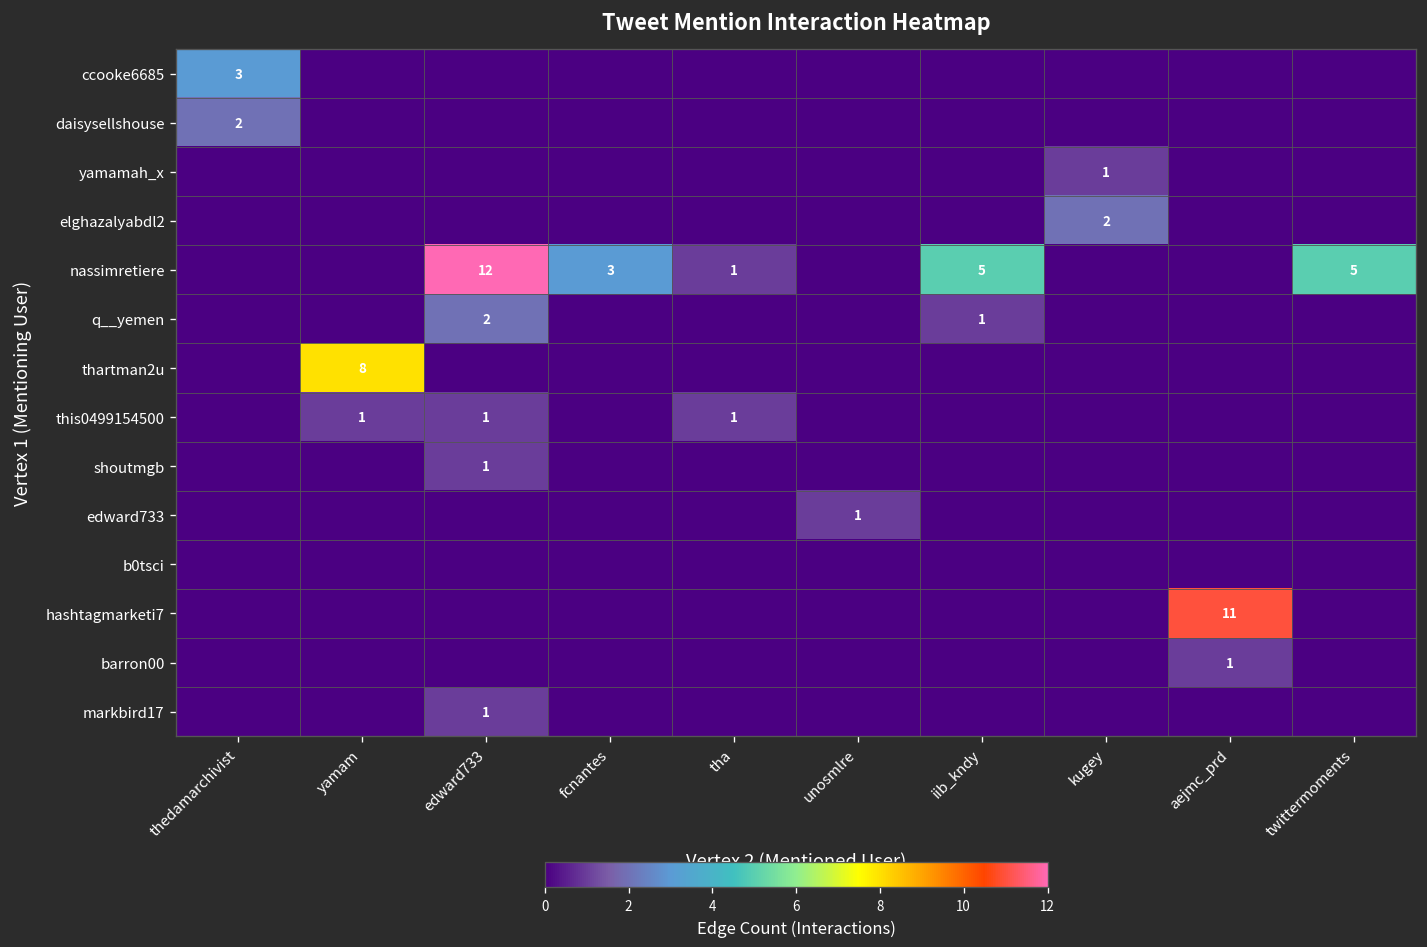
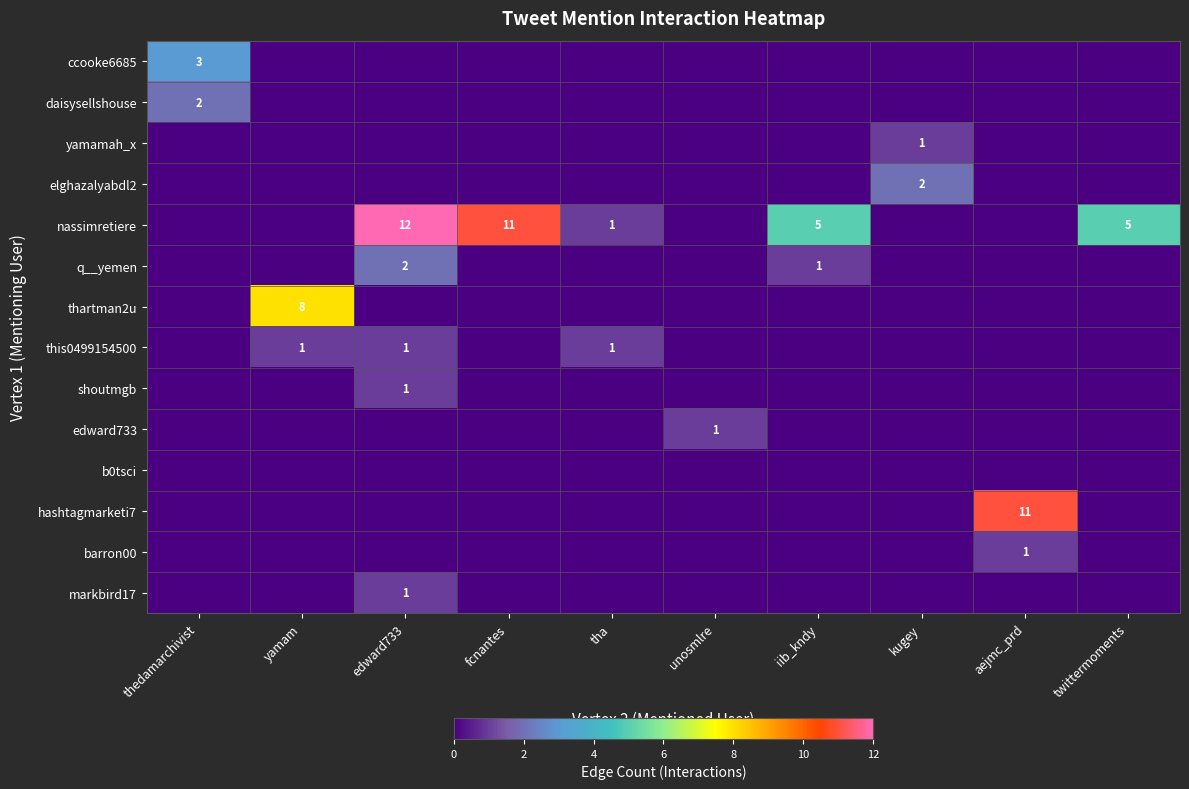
  {
    "ccooke6685": {
      "thedamarchivist": 3
    },
    "daisysellshouse": {
      "thedamarchivist": 2
    },
    "yamamah_x": {
      "kugey": 1
    },
    "elghazalyabdl2": {
      "kugey": 2
    },
    "nassimretiere": {
      "edward733": 12,
-     "fcnantes": 3,
+     "fcnantes": 11,
      "tha": 1,
      "iib_kndy": 5,
      "twittermoments": 5
    },
    "q__yemen": {
      "edward733": 2,
      "iib_kndy": 1
    },
    "thartman2u": {
      "yamam": 8
    },
    "this0499154500": {
      "yamam": 1,
      "edward733": 1,
      "tha": 1
    },
    "shoutmgb": {
      "edward733": 1
    },
    "edward733": {
      "unosmlre": 1
    },
    "hashtagmarketi7": {
      "aejmc_prd": 11
    },
    "barron00": {
      "aejmc_prd": 1
    },
    "markbird17": {
      "edward733": 1
    }
  }
